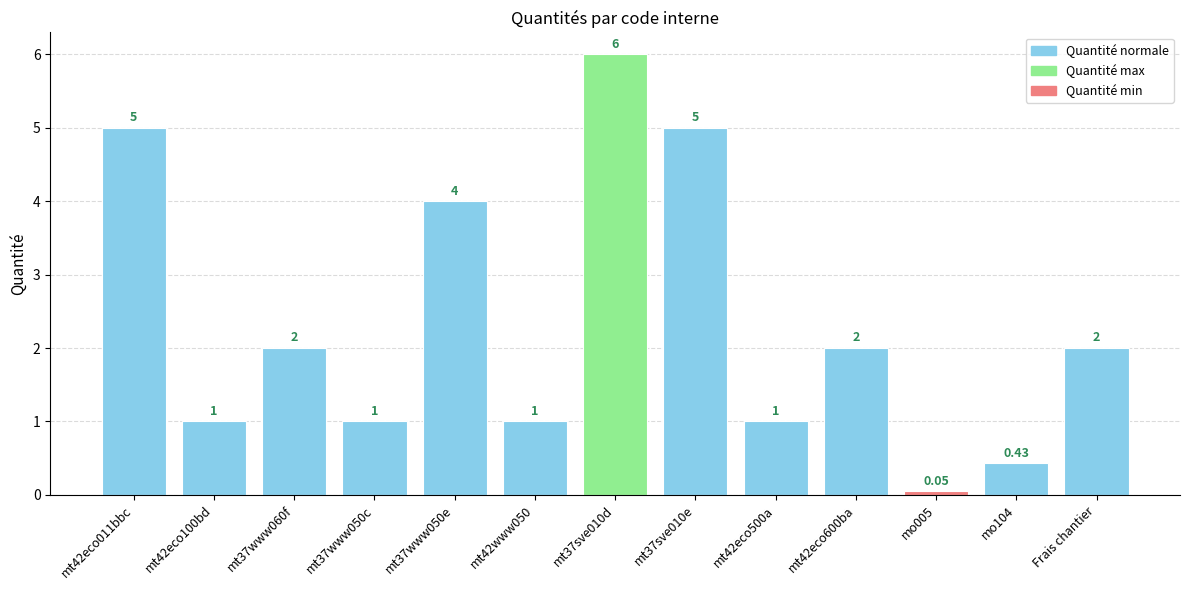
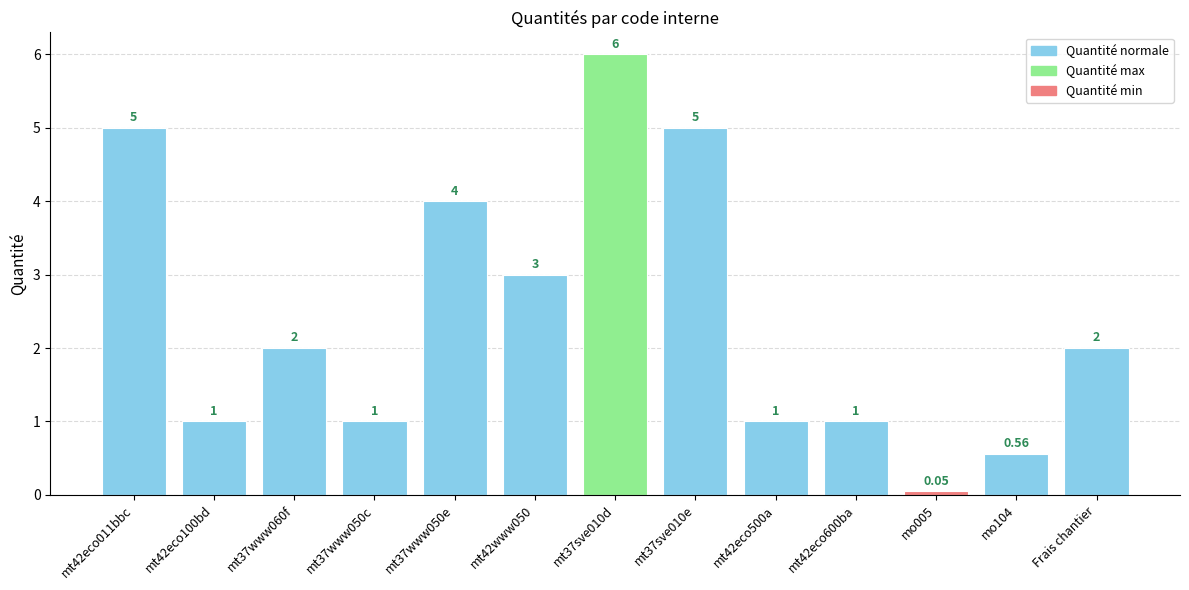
  {
    "mt42eco011bbc": 5,
    "mt42eco100bd": 1,
    "mt37www060f": 2,
    "mt37www050c": 1,
    "mt37www050e": 4,
-   "mt42www050": 1,
+   "mt42www050": 3,
    "mt37sve010d": 6,
    "mt37sve010e": 5,
    "mt42eco500a": 1,
-   "mt42eco600ba": 2,
+   "mt42eco600ba": 1,
    "mo005": 0.05,
-   "mo104": 0.43,
+   "mo104": 0.56,
    "Frais chantier": 2
  }
